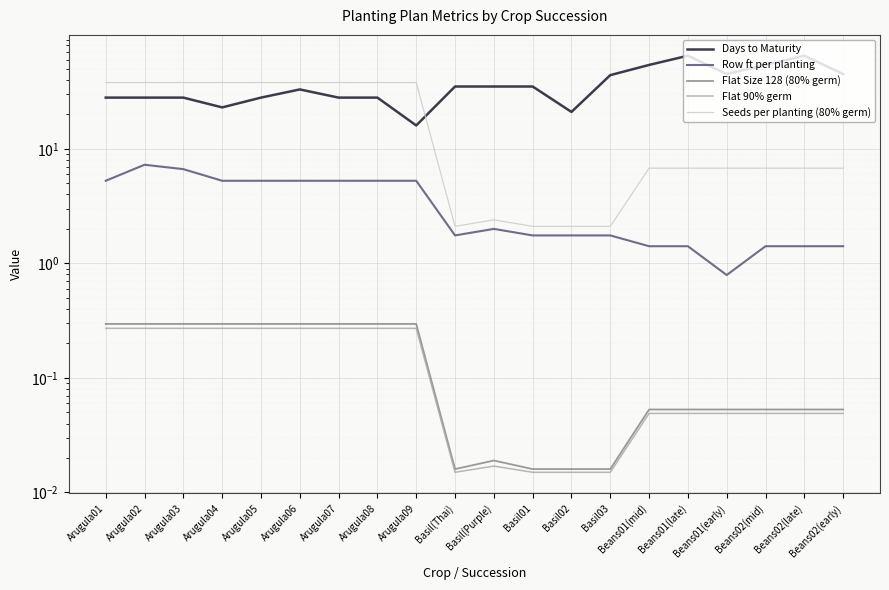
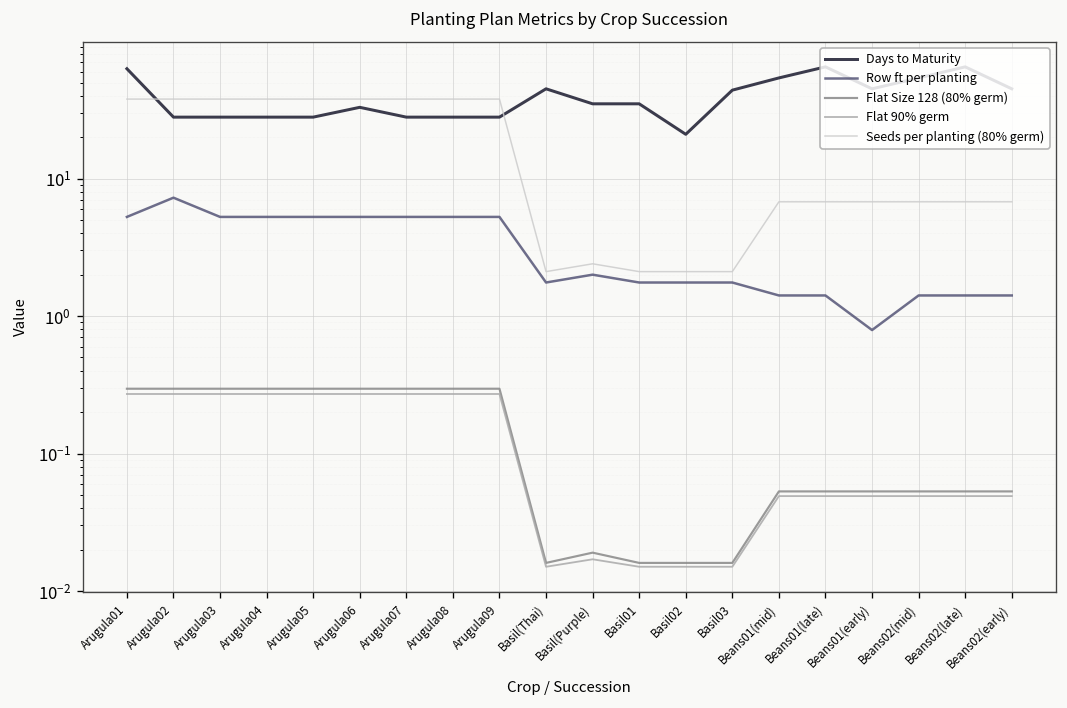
  {
    "Days to Maturity": {
-     "Arugula01": 28,
+     "Arugula01": 60,
      "Arugula02": 28,
      "Arugula03": 28,
-     "Arugula04": 23,
+     "Arugula04": 28,
      "Arugula05": 28,
      "Arugula06": 33,
      "Arugula07": 28,
      "Arugula08": 28,
-     "Arugula09": 16,
-     "Basil(Thai)": 35,
+     "Arugula09": 28,
+     "Basil(Thai)": 45,
      "Basil(Purple)": 35,
      "Basil01": 35,
      "Basil02": 21,
      "Basil03": 44,
      "Beans01(mid)": 50
    },
    "Row ft per planting": {
      "Arugula01": 5,
      "Arugula02": 7,
-     "Arugula03": 7,
+     "Arugula03": 5,
      "Arugula04": 5,
      "Arugula05": 5,
      "Arugula06": 5,
      "Arugula07": 5,
      "Arugula08": 5,
      "Arugula09": 5,
      "Basil(Thai)": 1.8,
      "Basil(Purple)": 2,
      "Basil01": 1.8,
      "Basil02": 1.8,
      "Basil03": 1.8,
      "Beans01(mid)": 1.4,
      "Beans01(late)": 1.4,
      "Beans01(early)": 0.8,
      "Beans02(mid)": 1.4,
      "Beans02(late)": 1.4,
      "Beans02(early)": 1.4
    }
  }
